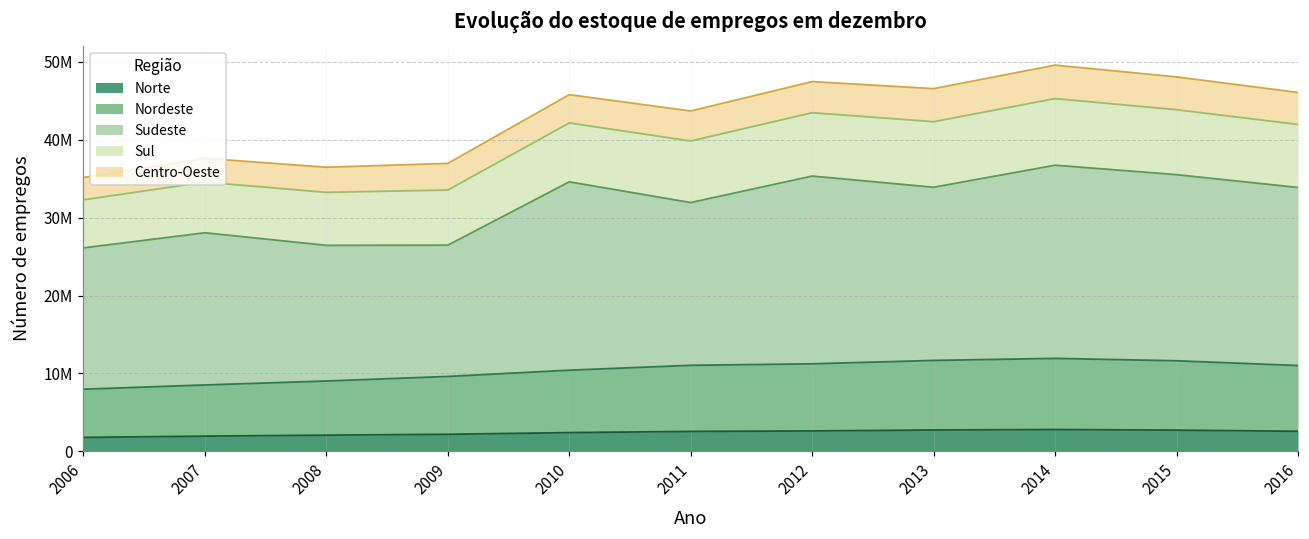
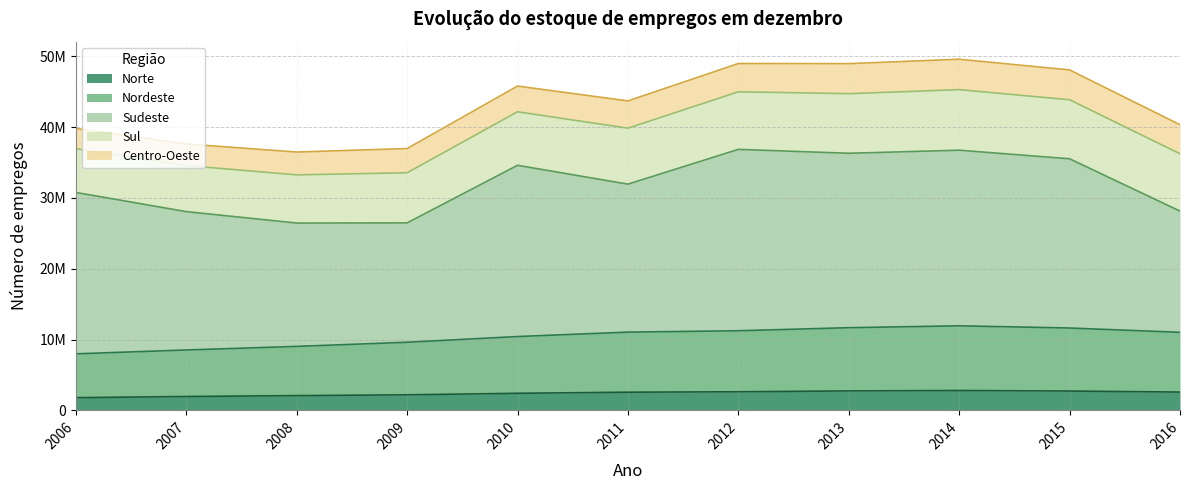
  {
    "Sudeste": {
-     "2006": 18000000,
+     "2006": 23000000,
      "2007": 20000000,
      "2008": 17000000,
      "2009": 17000000,
      "2010": 24000000,
      "2011": 21000000,
-     "2012": 24000000,
-     "2013": 22000000,
+     "2012": 26000000,
+     "2013": 25000000,
      "2014": 25000000,
      "2015": 24000000,
-     "2016": 23000000
+     "2016": 17000000
    }
  }
